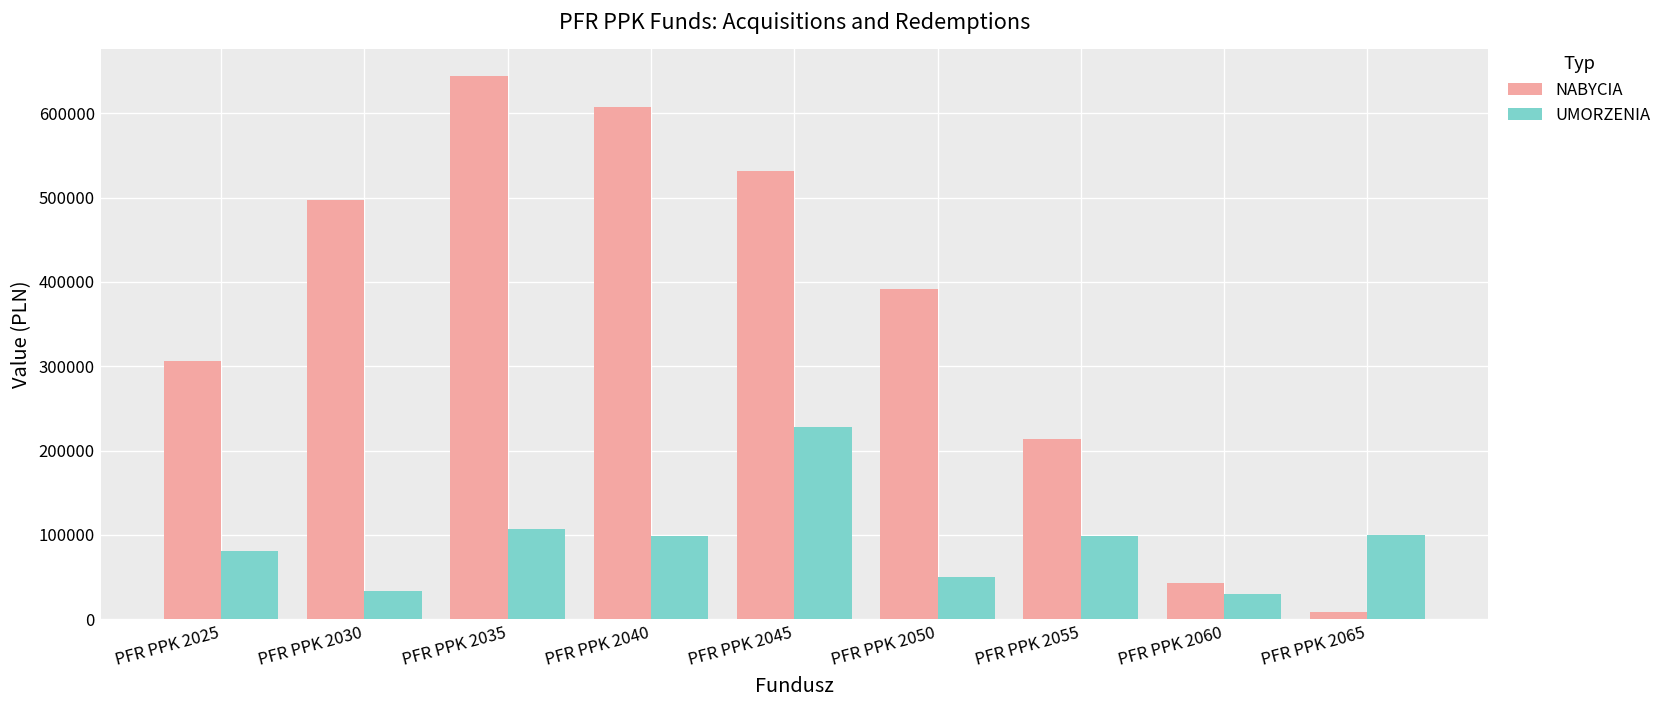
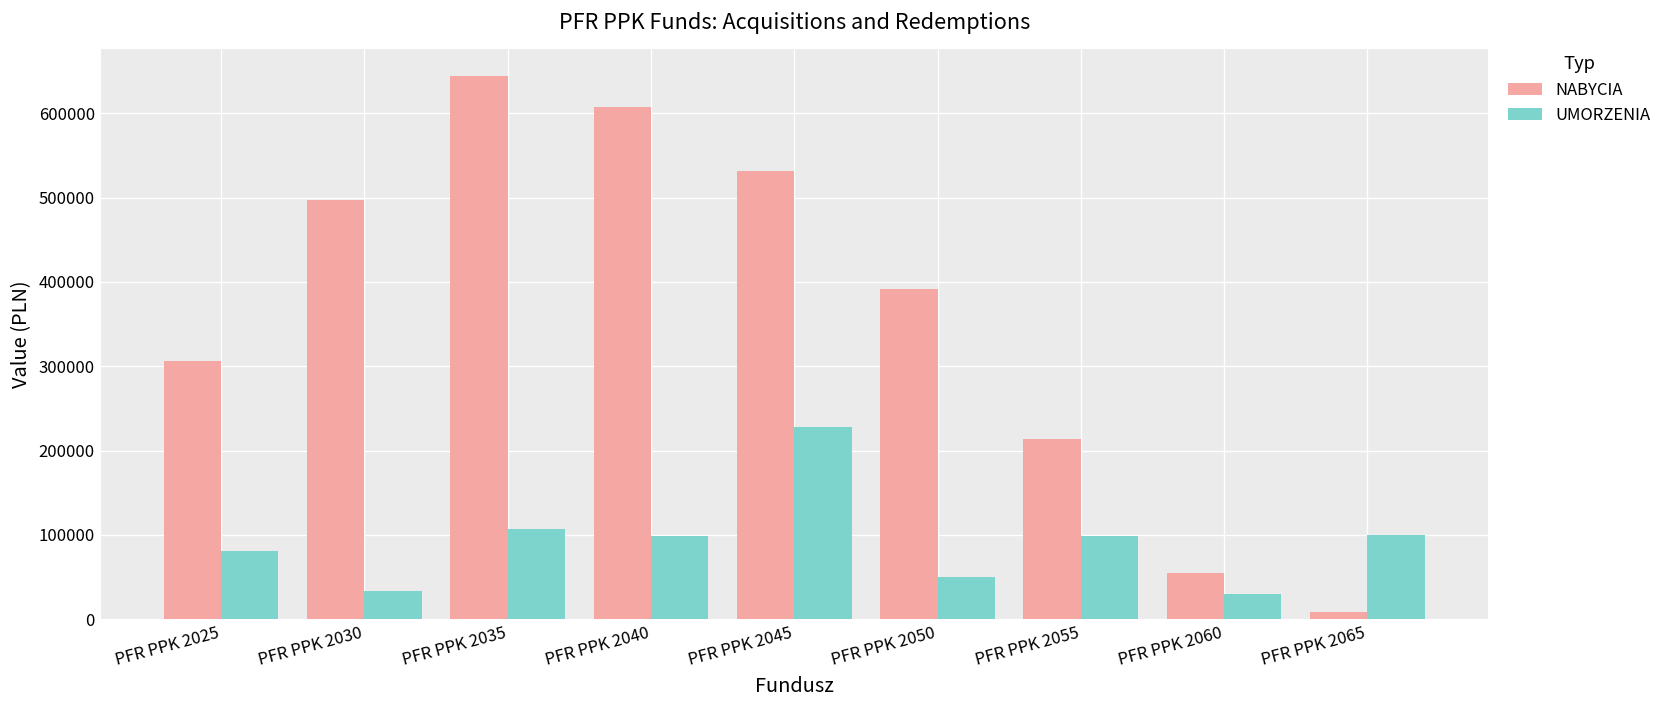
  {
    "NABYCIA": {
      "PFR PPK 2025": 310000,
      "PFR PPK 2030": 500000,
      "PFR PPK 2035": 640000,
      "PFR PPK 2040": 610000,
      "PFR PPK 2045": 530000,
      "PFR PPK 2050": 390000,
      "PFR PPK 2055": 210000,
-     "PFR PPK 2060": 40000,
+     "PFR PPK 2060": 60000,
      "PFR PPK 2065": 10000
    },
    "UMORZENIA": {
      "PFR PPK 2025": 80000,
      "PFR PPK 2030": 30000,
      "PFR PPK 2035": 110000,
      "PFR PPK 2040": 100000,
      "PFR PPK 2045": 230000,
      "PFR PPK 2050": 50000,
      "PFR PPK 2055": 100000,
      "PFR PPK 2060": 30000,
      "PFR PPK 2065": 100000
    }
  }
